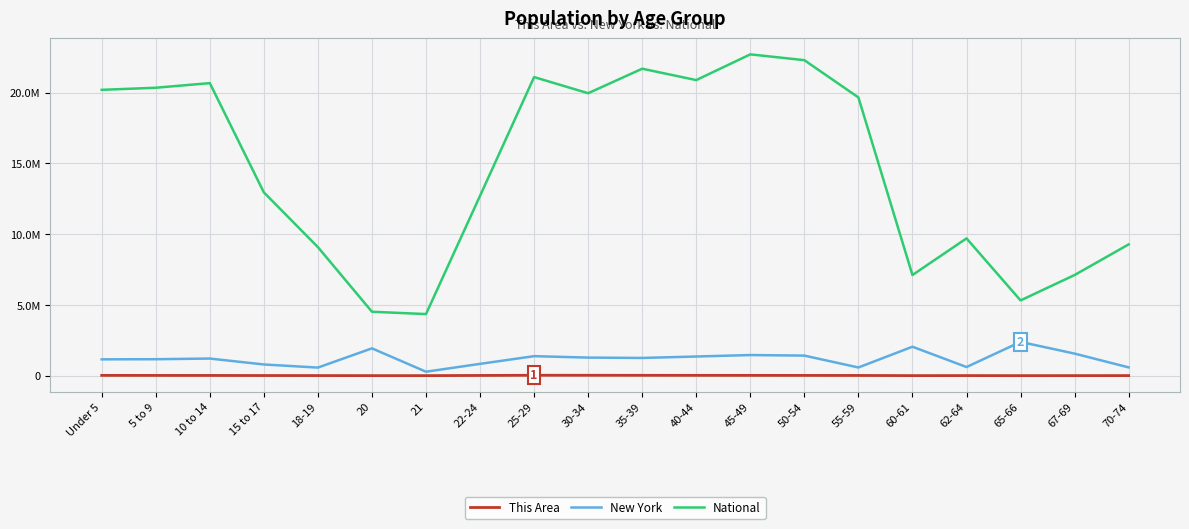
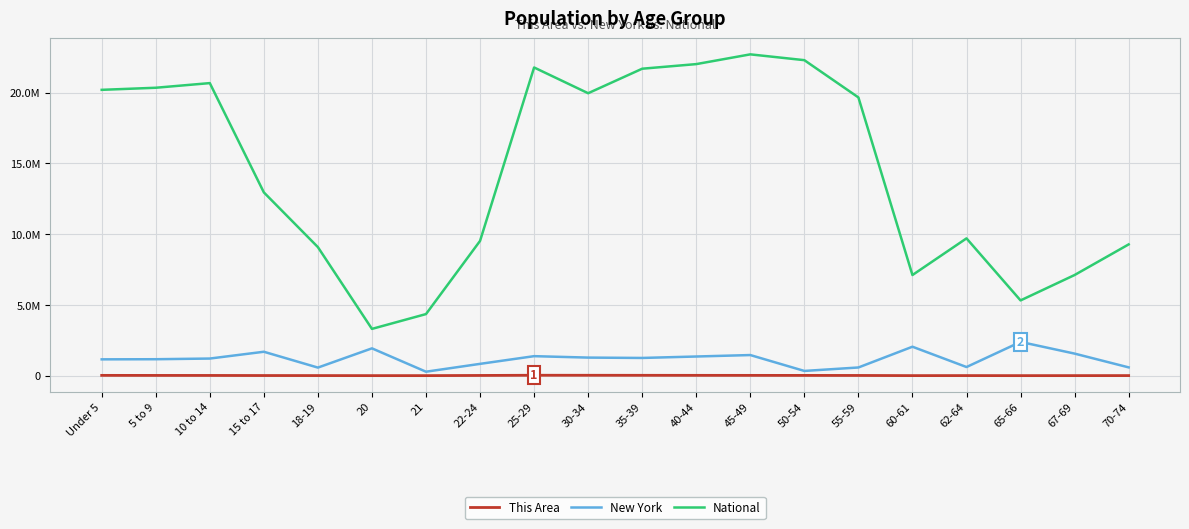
  {
    "This Area": {
      "Under 5": 0,
      "5 to 9": 0,
      "10 to 14": 0,
      "15 to 17": 0,
      "18-19": 0,
      "20": 0,
      "21": 0,
      "22-24": 0,
      "30-34": 0,
      "35-39": 0,
      "40-44": 0,
      "45-49": 0,
      "50-54": 0,
      "55-59": 0,
      "60-61": 0,
      "62-64": 0,
      "65-66": 0,
      "67-69": 0,
      "70-74": 0
    },
    "New York": {
      "Under 5": 1200000,
      "5 to 9": 1200000,
      "10 to 14": 1200000,
-     "15 to 17": 800000,
+     "15 to 17": 1700000,
      "18-19": 600000,
      "20": 1900000,
      "21": 300000,
      "22-24": 800000,
      "25-29": 1400000,
      "30-34": 1300000,
      "35-39": 1300000,
      "40-44": 1400000,
      "45-49": 1500000,
-     "50-54": 1400000,
+     "50-54": 300000,
      "55-59": 600000,
      "60-61": 2000000,
      "62-64": 600000,
      "67-69": 1600000,
      "70-74": 600000
    },
    "National": {
      "Under 5": 20200000,
      "5 to 9": 20300000,
      "10 to 14": 20700000,
      "15 to 17": 13000000,
      "18-19": 9100000,
-     "20": 4500000,
+     "20": 3300000,
      "21": 4400000,
-     "22-24": 12700000,
-     "25-29": 21100000,
+     "22-24": 9500000,
+     "25-29": 21800000,
      "30-34": 20000000,
      "35-39": 21700000,
-     "40-44": 20900000,
+     "40-44": 22000000,
      "45-49": 22700000,
      "50-54": 22300000,
      "55-59": 19700000,
      "60-61": 7100000,
      "62-64": 9700000,
      "65-66": 5300000,
      "67-69": 7100000,
      "70-74": 9300000
    }
  }
